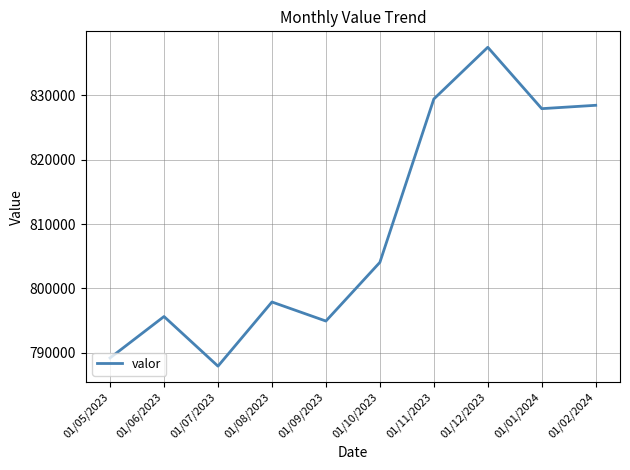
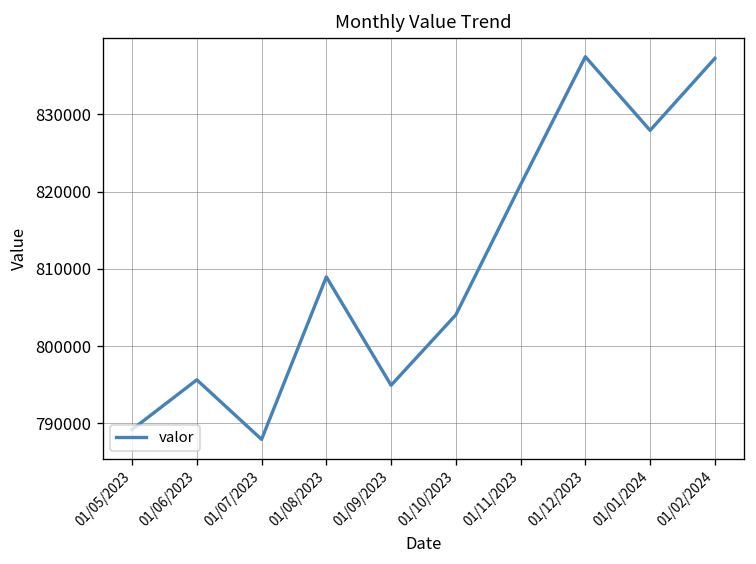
  {
    "01/06/2023": 796000,
    "01/07/2023": 788000,
-   "01/08/2023": 798000,
+   "01/08/2023": 809000,
    "01/09/2023": 795000,
    "01/10/2023": 804000,
-   "01/11/2023": 829000,
+   "01/11/2023": 821000,
    "01/12/2023": 837000,
    "01/01/2024": 828000,
-   "01/02/2024": 828000
+   "01/02/2024": 837000
  }
